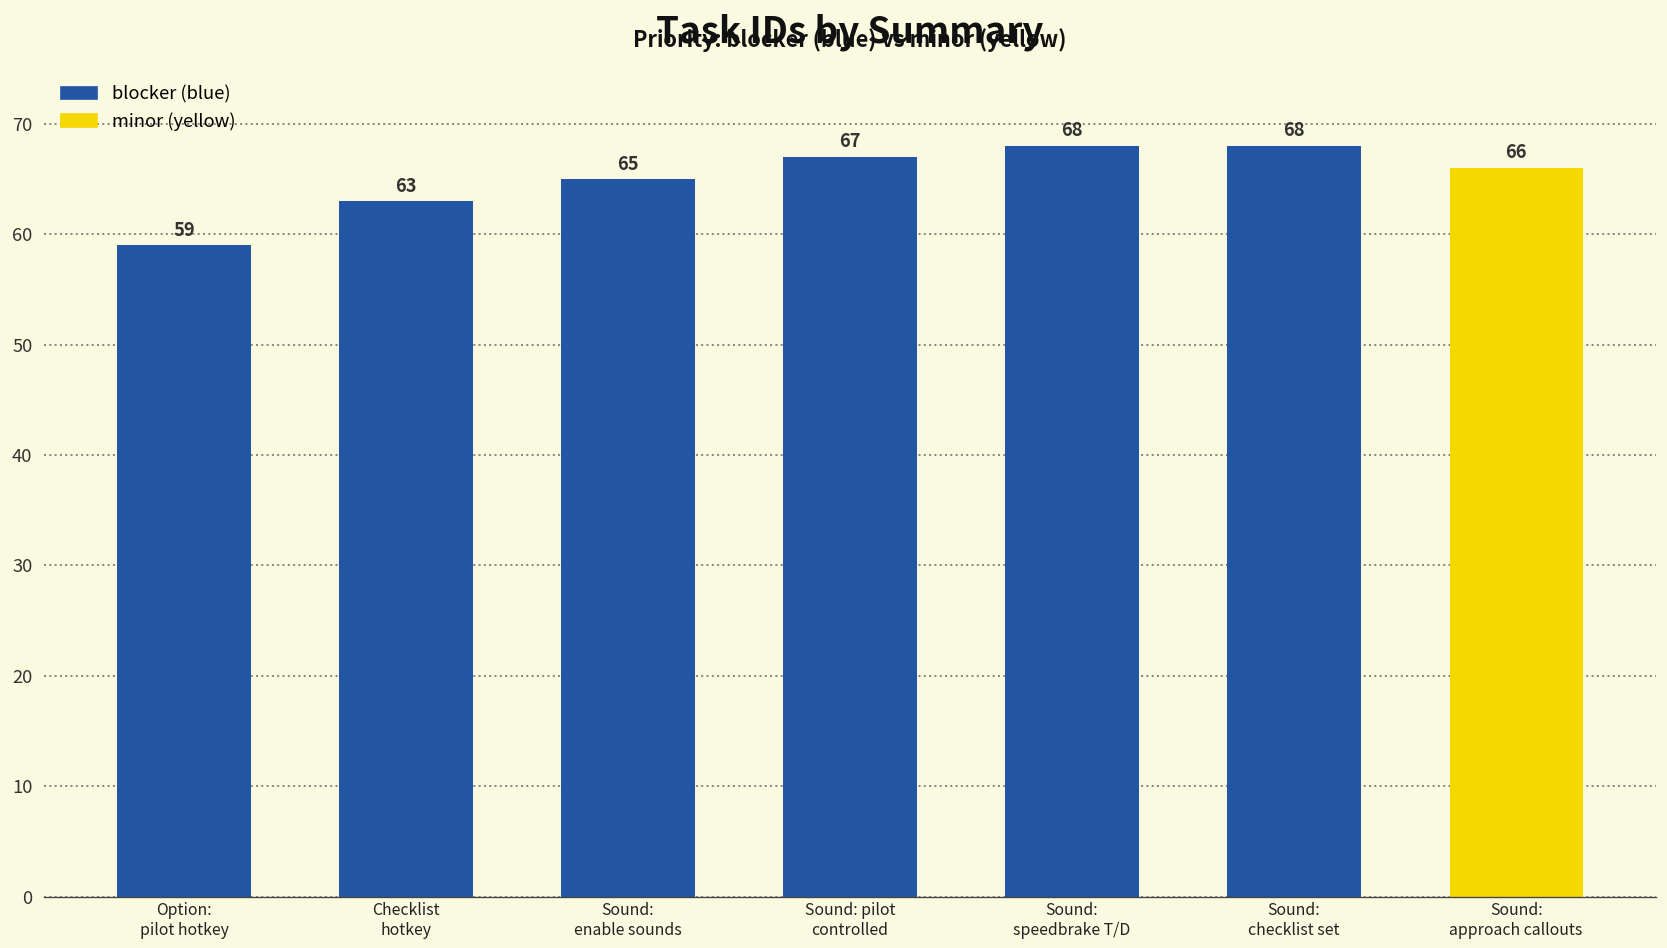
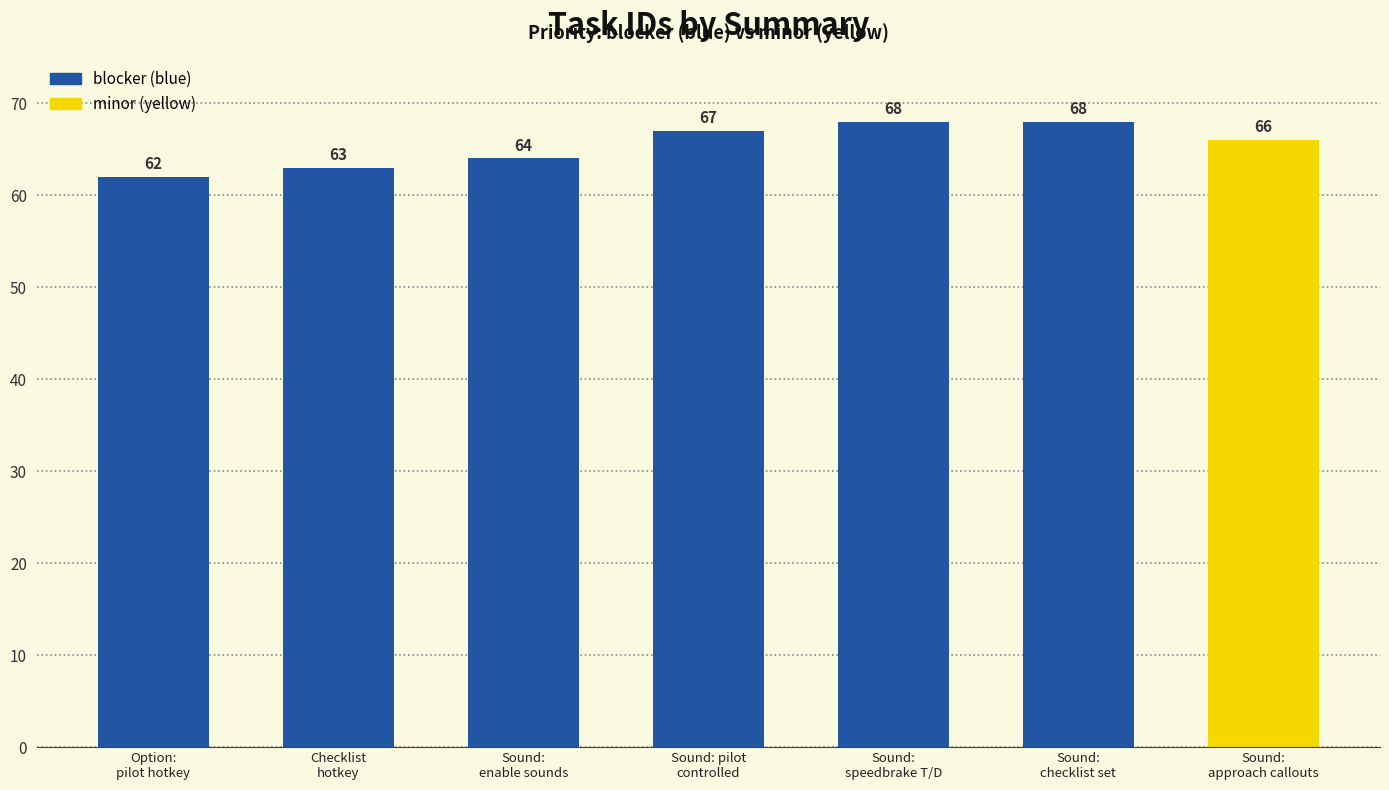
  {
-   "Option: pilot hotkey": 59,
+   "Option: pilot hotkey": 62,
    "Checklist hotkey": 63,
-   "Sound: enable sounds": 65,
+   "Sound: enable sounds": 64,
    "Sound: pilot controlled": 67,
    "Sound: speedbrake T/D": 68,
    "Sound: checklist set": 68,
    "Sound: approach callouts": 66
  }
